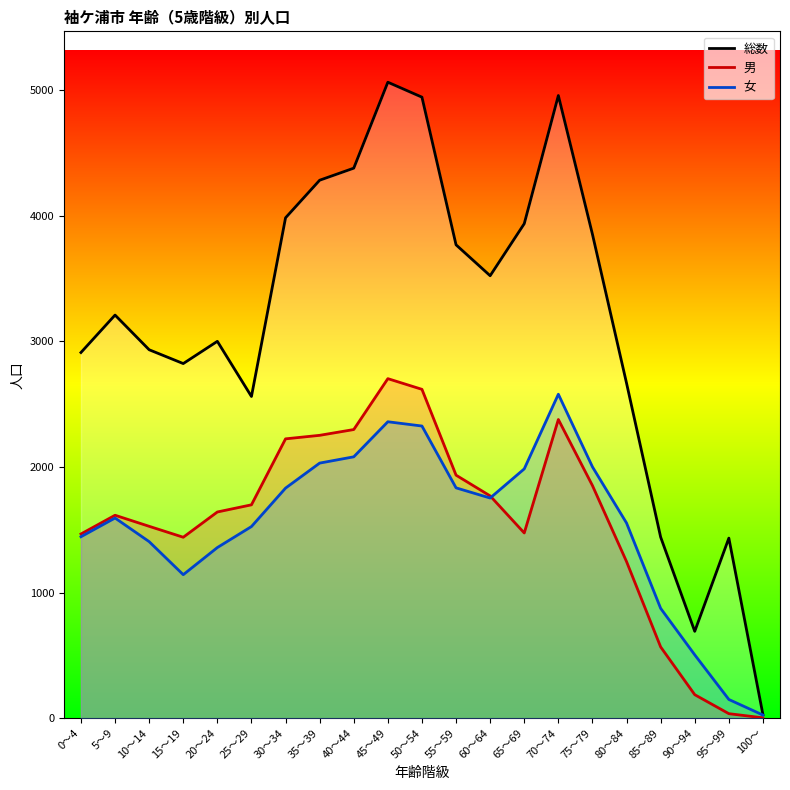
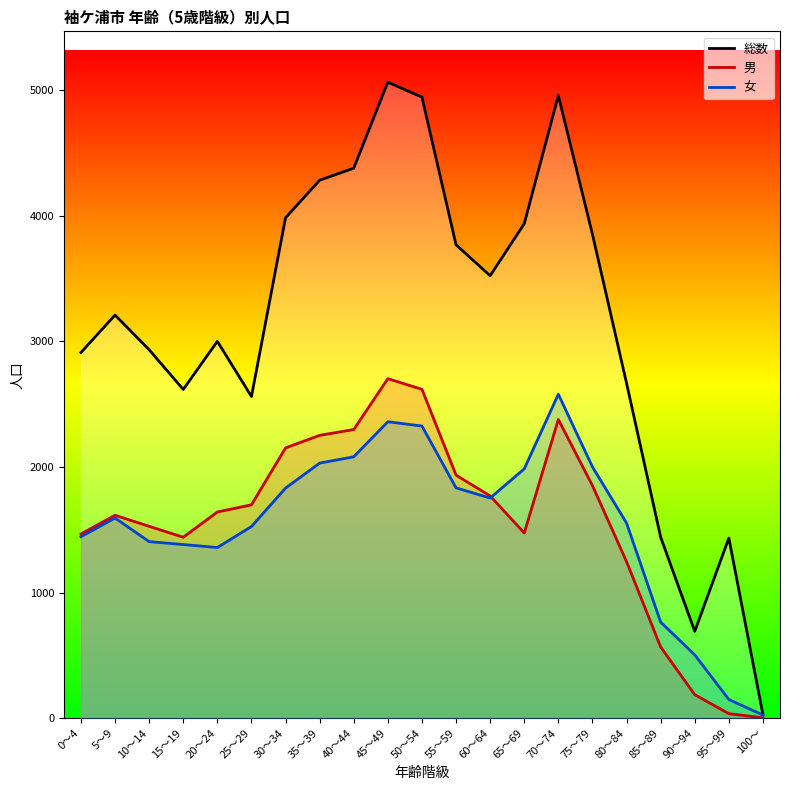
  {
    "総数": {
      "0～4": 2910,
      "5～9": 3210,
      "10～14": 2930,
-     "15～19": 2820,
+     "15～19": 2620,
      "20～24": 3000,
      "25～29": 2560,
      "30～34": 3980,
      "35～39": 4280,
      "40～44": 4380,
      "45～49": 5060,
      "50～54": 4940,
      "55～59": 3770,
      "60～64": 3520,
      "65～69": 3940,
      "70～74": 4960,
      "75～79": 3850,
      "80～84": 2670,
      "85～89": 1440,
      "90～94": 690,
      "95～99": 1430
    },
    "男": {
      "0～4": 1470,
      "5～9": 1620,
      "10～14": 1530,
      "15～19": 1440,
      "20～24": 1640,
      "25～29": 1700,
-     "30～34": 2220,
+     "30～34": 2150,
      "35～39": 2250,
      "40～44": 2300,
      "45～49": 2700,
      "50～54": 2620,
      "55～59": 1930,
      "65～69": 1470,
      "70～74": 2380,
      "75～79": 1850,
      "80～84": 1250,
      "85～89": 570,
      "90～94": 190,
      "95～99": 40,
      "100～": 0
    },
    "女": {
      "0～4": 1440,
      "5～9": 1590,
      "10～14": 1410,
-     "15～19": 1140,
+     "15～19": 1380,
      "20～24": 1360,
      "25～29": 1530,
      "30～34": 1830,
      "35～39": 2030,
      "40～44": 2080,
      "45～49": 2360,
      "50～54": 2330,
      "55～59": 1830,
      "65～69": 1980,
      "70～74": 2580,
      "75～79": 2000,
      "80～84": 1550,
-     "85～89": 870,
+     "85～89": 770,
      "90～94": 500,
      "95～99": 150
    }
  }
